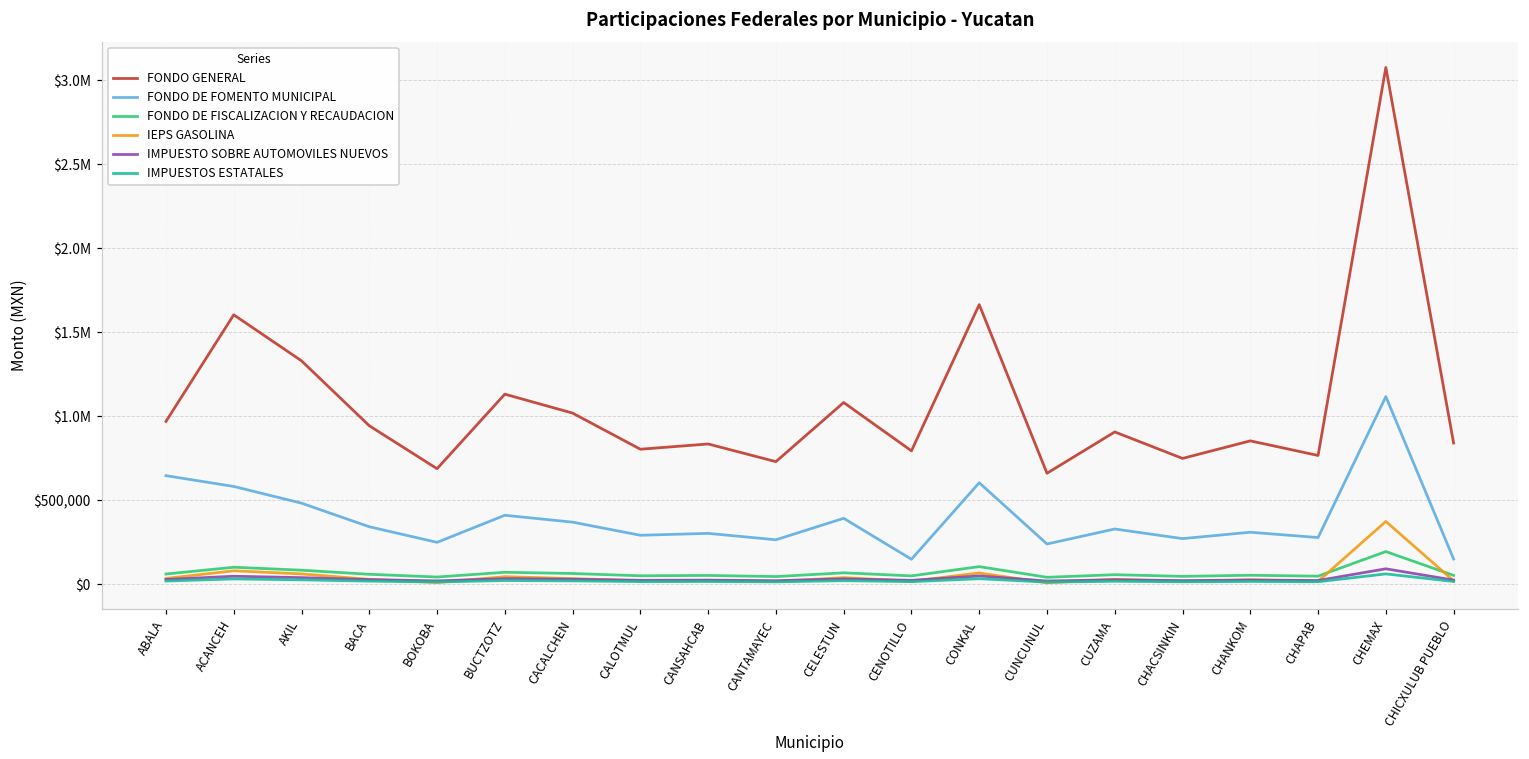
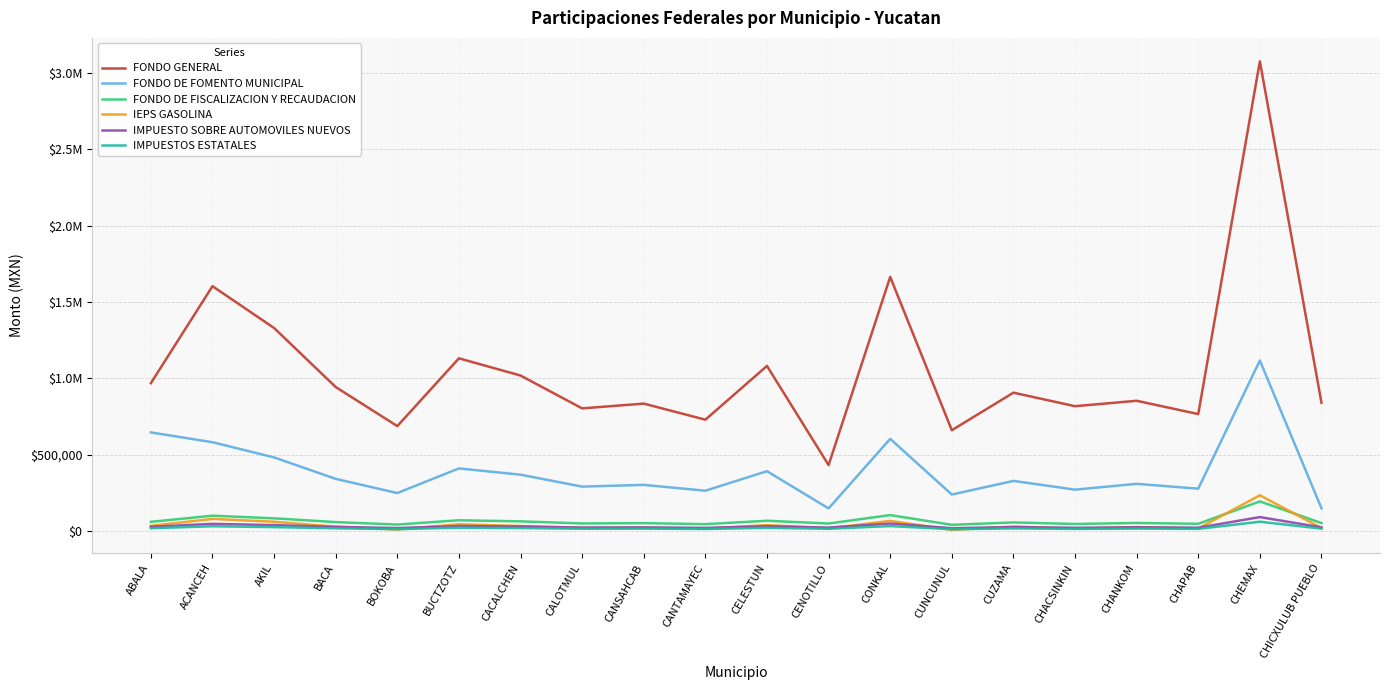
  {
    "FONDO GENERAL": {
      "ABALA": "$970,000",
      "ACANCEH": "$1,600,000",
      "AKIL": "$1,330,000",
      "BACA": "$940,000",
      "BOKOBA": "$690,000",
      "BUCTZOTZ": "$1,130,000",
      "CACALCHEN": "$1,020,000",
      "CALOTMUL": "$800,000",
      "CANSAHCAB": "$840,000",
      "CANTAMAYEC": "$730,000",
      "CELESTUN": "$1,080,000",
-     "CENOTILLO": "$790,000",
+     "CENOTILLO": "$430,000",
      "CONKAL": "$1,660,000",
      "CUNCUNUL": "$660,000",
      "CUZAMA": "$910,000",
-     "CHACSINKIN": "$750,000",
+     "CHACSINKIN": "$820,000",
      "CHANKOM": "$850,000",
      "CHAPAB": "$770,000",
      "CHEMAX": "$3,080,000",
      "CHICXULUB PUEBLO": "$840,000"
    },
    "FONDO DE FOMENTO MUNICIPAL": {
      "ABALA": "$650,000",
      "ACANCEH": "$580,000",
      "AKIL": "$480,000",
      "BACA": "$340,000",
      "BOKOBA": "$250,000",
      "BUCTZOTZ": "$410,000",
      "CACALCHEN": "$370,000",
      "CALOTMUL": "$290,000",
      "CANSAHCAB": "$300,000",
      "CANTAMAYEC": "$270,000",
      "CELESTUN": "$390,000",
      "CENOTILLO": "$150,000",
      "CONKAL": "$600,000",
      "CUNCUNUL": "$240,000",
      "CUZAMA": "$330,000",
      "CHACSINKIN": "$270,000",
      "CHANKOM": "$310,000",
      "CHAPAB": "$280,000",
      "CHEMAX": "$1,120,000",
      "CHICXULUB PUEBLO": "$150,000"
    },
    "IEPS GASOLINA": {
      "ACANCEH": "$80,000",
      "AKIL": "$60,000",
      "CONKAL": "$70,000",
-     "CHEMAX": "$370,000"
+     "CHEMAX": "$240,000"
    },
    "IMPUESTO SOBRE AUTOMOVILES NUEVOS": {
      "CHEMAX": "$90,000"
    }
  }
